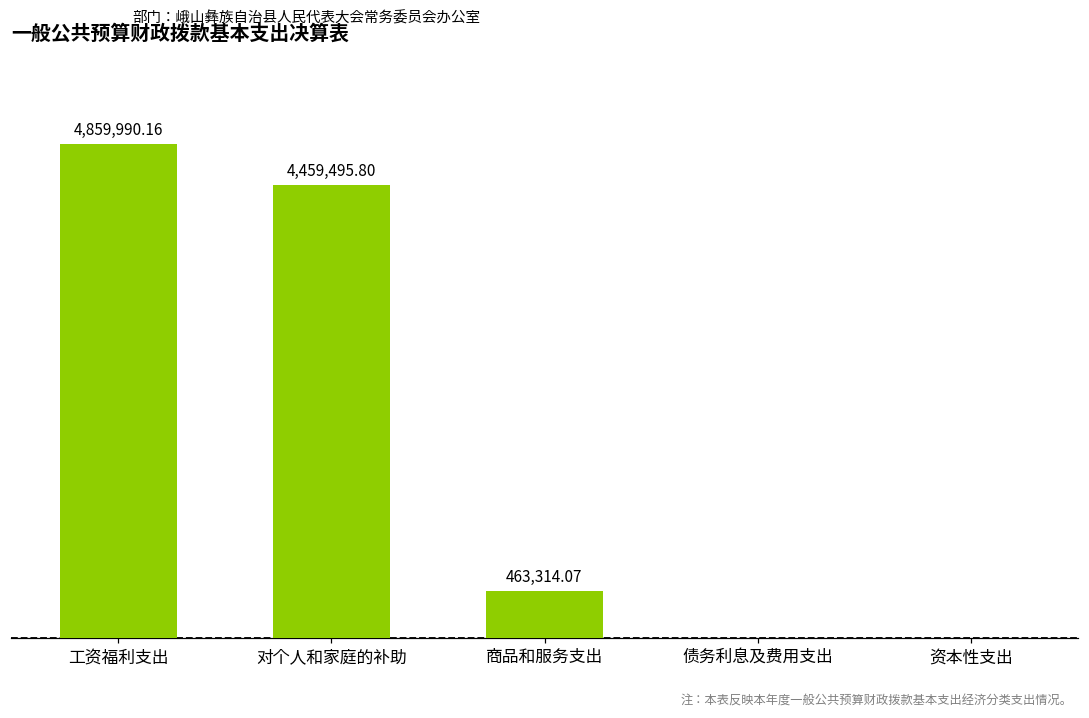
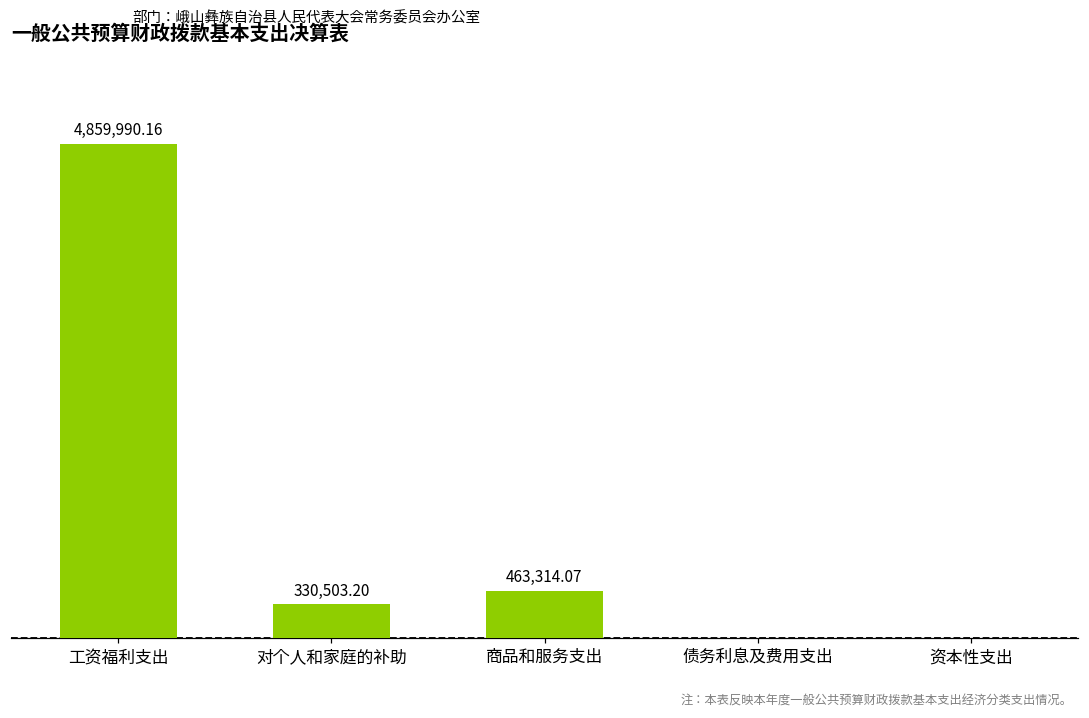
  {
    "工资福利支出": "4,859,990.16",
-   "对个人和家庭的补助": "4,459,495.80",
+   "对个人和家庭的补助": "330,503.20",
    "商品和服务支出": "463,314.07"
  }
